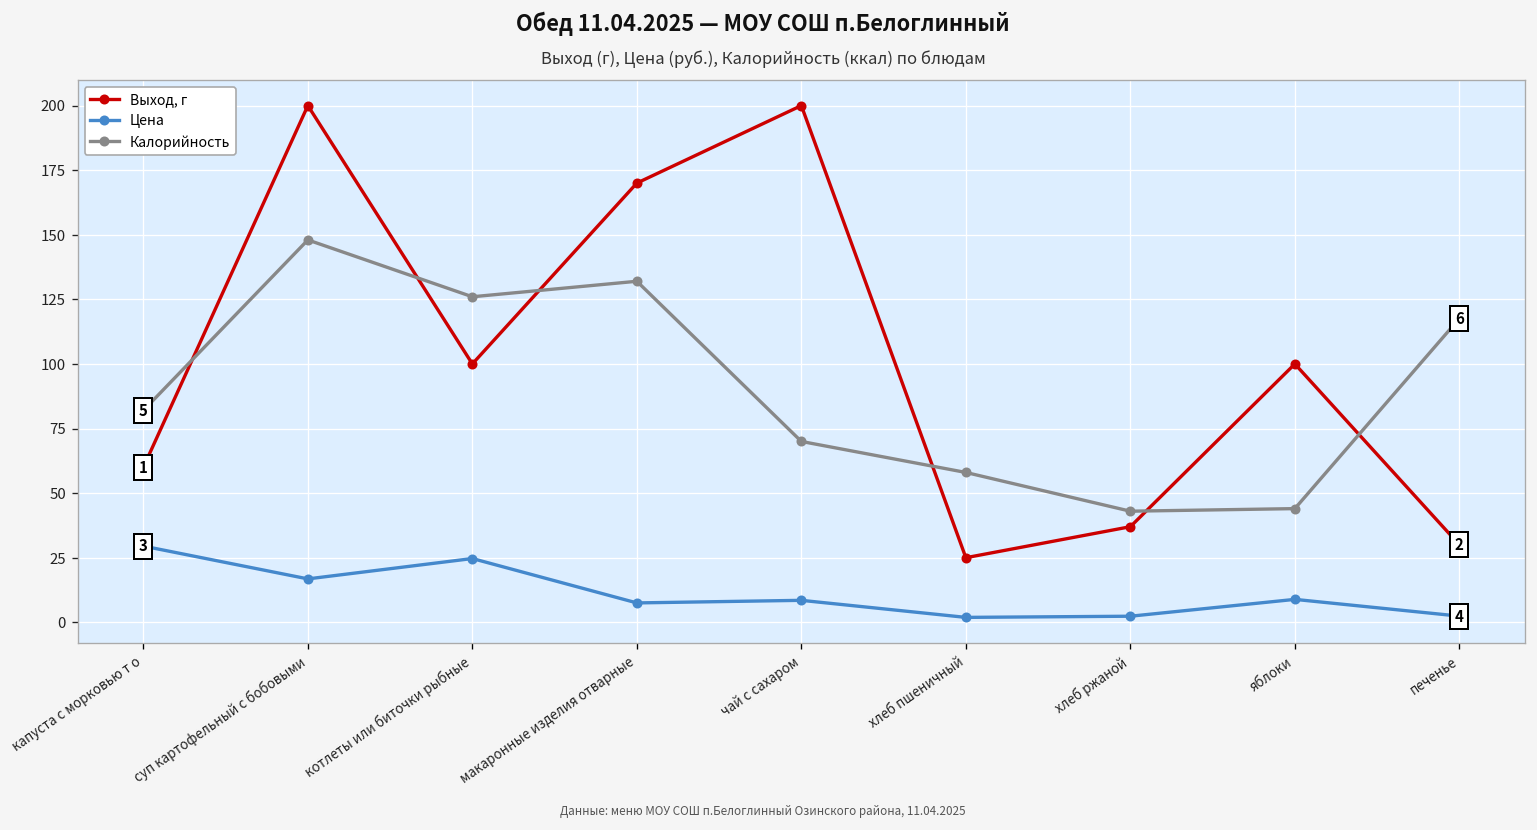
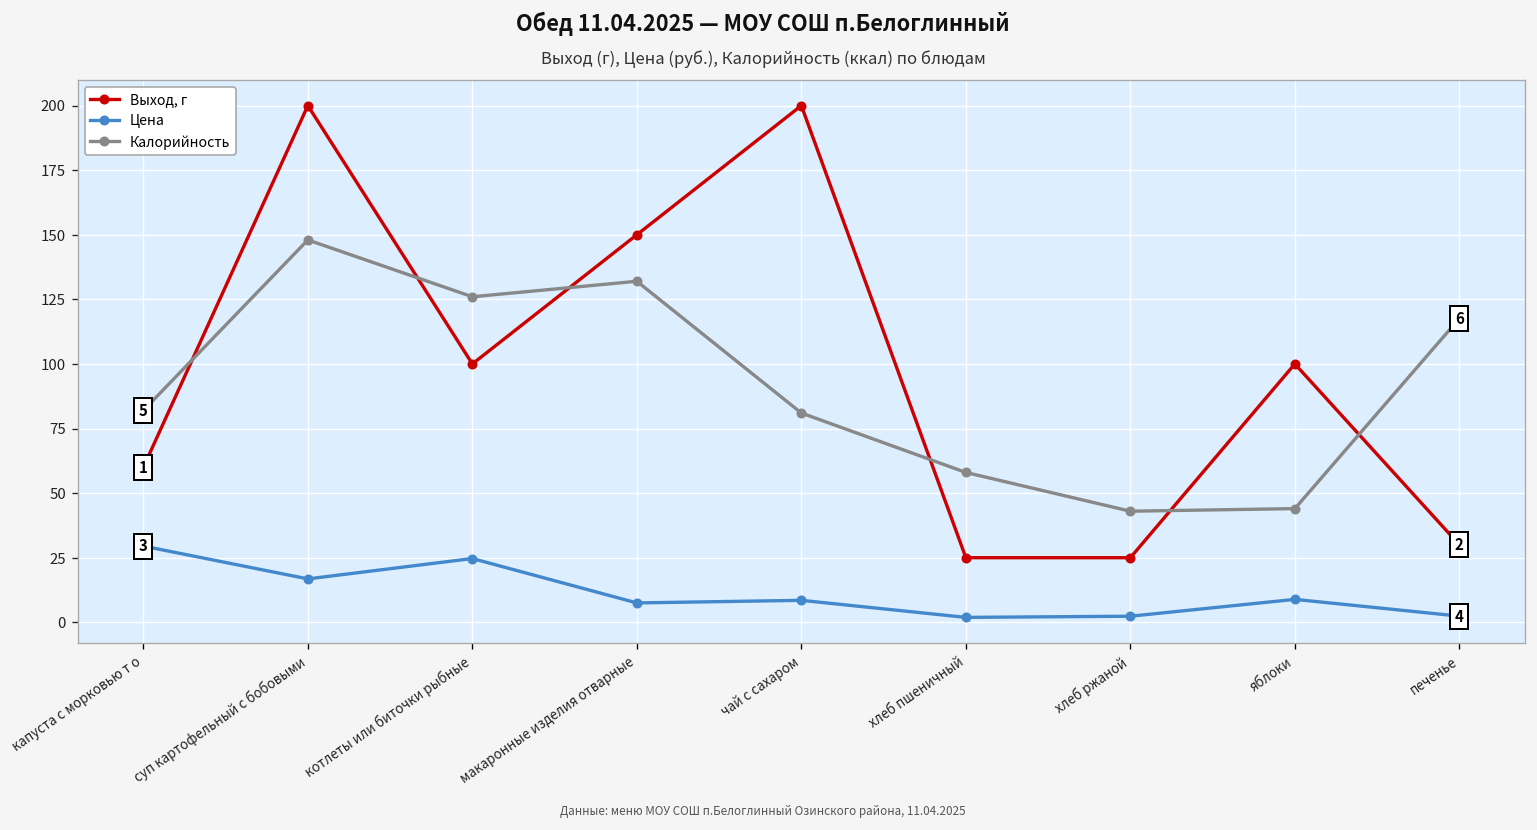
  {
    "Выход, г": {
      "суп картофельный с бобовыми": 200,
      "котлеты или биточки рыбные": 100,
-     "макаронные изделия отварные": 170,
+     "макаронные изделия отварные": 150,
      "чай с сахаром": 200,
      "хлеб пшеничный": 25,
-     "хлеб ржаной": 37,
+     "хлеб ржаной": 25,
      "яблоки": 100
    },
    "Цена": {
      "суп картофельный с бобовыми": 17,
      "котлеты или биточки рыбные": 25,
      "макаронные изделия отварные": 8,
      "чай с сахаром": 9,
      "хлеб пшеничный": 2,
      "хлеб ржаной": 2,
      "яблоки": 9
    },
    "Калорийность": {
      "суп картофельный с бобовыми": 148,
      "котлеты или биточки рыбные": 126,
      "макаронные изделия отварные": 132,
-     "чай с сахаром": 70,
+     "чай с сахаром": 81,
      "хлеб пшеничный": 58,
      "хлеб ржаной": 43,
      "яблоки": 44
    }
  }
